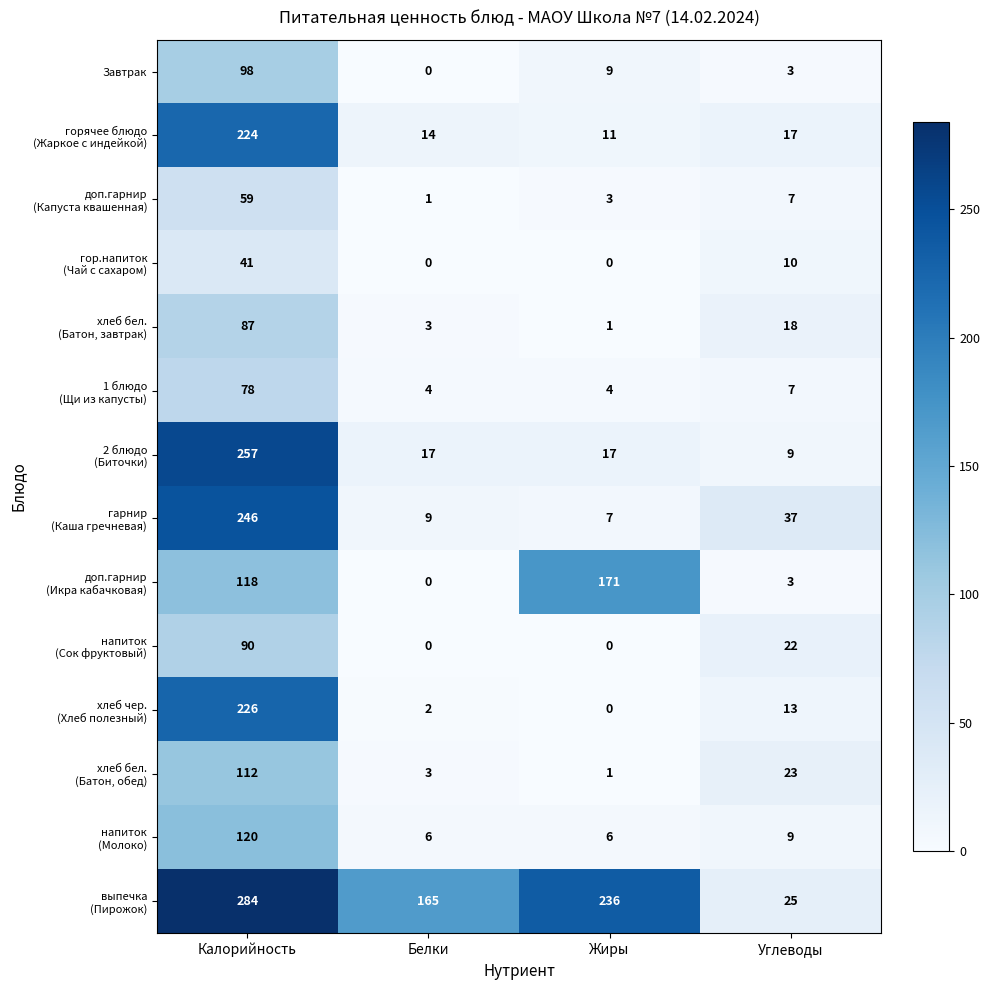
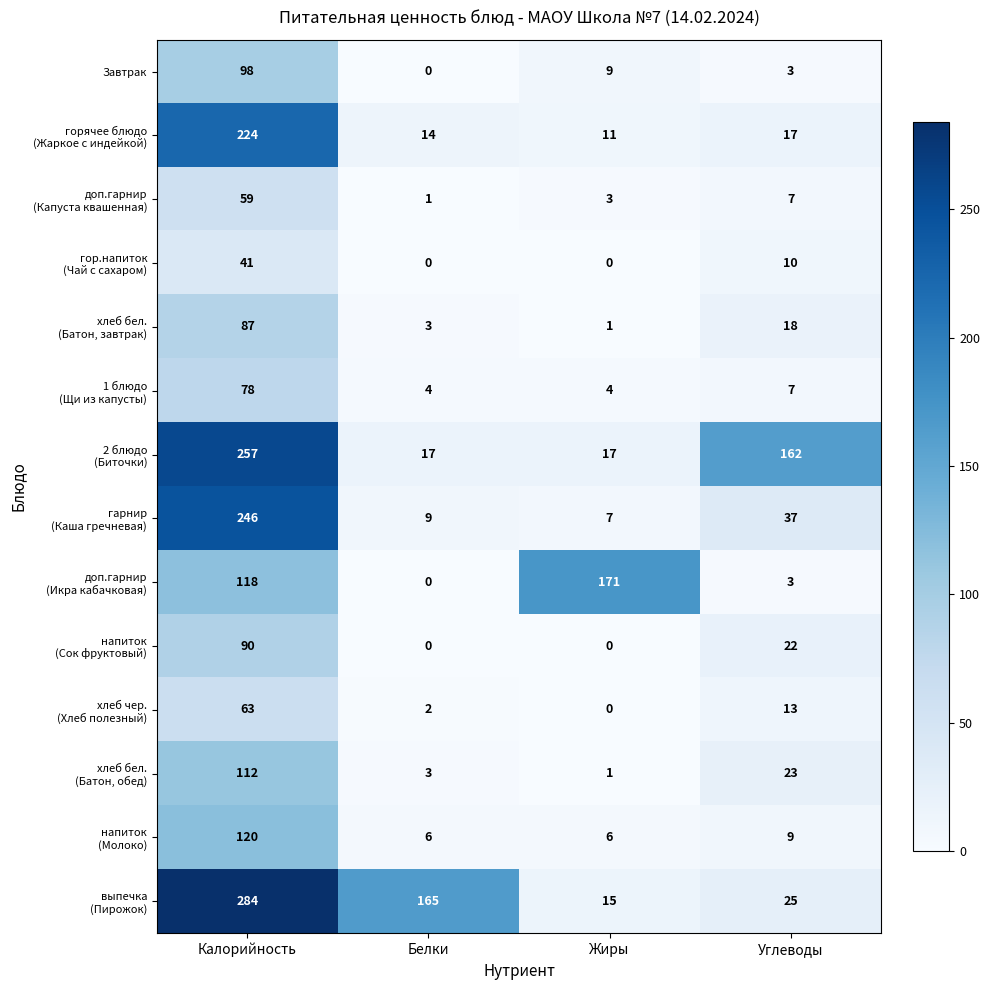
  {
    "Завтрак": {
      "Калорийность": 98,
      "Белки": 0,
      "Жиры": 9,
      "Углеводы": 3
    },
    "горячее блюдо (Жаркое с индейкой)": {
      "Калорийность": 224,
      "Белки": 14,
      "Жиры": 11,
      "Углеводы": 17
    },
    "доп.гарнир (Капуста квашенная)": {
      "Калорийность": 59,
      "Белки": 1,
      "Жиры": 3,
      "Углеводы": 7
    },
    "гор.напиток (Чай с сахаром)": {
      "Калорийность": 41,
      "Белки": 0,
      "Жиры": 0,
      "Углеводы": 10
    },
    "хлеб бел. (Батон, завтрак)": {
      "Калорийность": 87,
      "Белки": 3,
      "Жиры": 1,
      "Углеводы": 18
    },
    "1 блюдо (Щи из капусты)": {
      "Калорийность": 78,
      "Белки": 4,
      "Жиры": 4,
      "Углеводы": 7
    },
    "2 блюдо (Биточки)": {
      "Калорийность": 257,
      "Белки": 17,
      "Жиры": 17,
-     "Углеводы": 9
+     "Углеводы": 162
    },
    "гарнир (Каша гречневая)": {
      "Калорийность": 246,
      "Белки": 9,
      "Жиры": 7,
      "Углеводы": 37
    },
    "доп.гарнир (Икра кабачковая)": {
      "Калорийность": 118,
      "Белки": 0,
      "Жиры": 171,
      "Углеводы": 3
    },
    "напиток (Сок фруктовый)": {
      "Калорийность": 90,
      "Белки": 0,
      "Жиры": 0,
      "Углеводы": 22
    },
    "хлеб чер. (Хлеб полезный)": {
-     "Калорийность": 226,
+     "Калорийность": 63,
      "Белки": 2,
      "Жиры": 0,
      "Углеводы": 13
    },
    "хлеб бел. (Батон, обед)": {
      "Калорийность": 112,
      "Белки": 3,
      "Жиры": 1,
      "Углеводы": 23
    },
    "напиток (Молоко)": {
      "Калорийность": 120,
      "Белки": 6,
      "Жиры": 6,
      "Углеводы": 9
    },
    "выпечка (Пирожок)": {
      "Калорийность": 284,
      "Белки": 165,
-     "Жиры": 236,
+     "Жиры": 15,
      "Углеводы": 25
    }
  }
